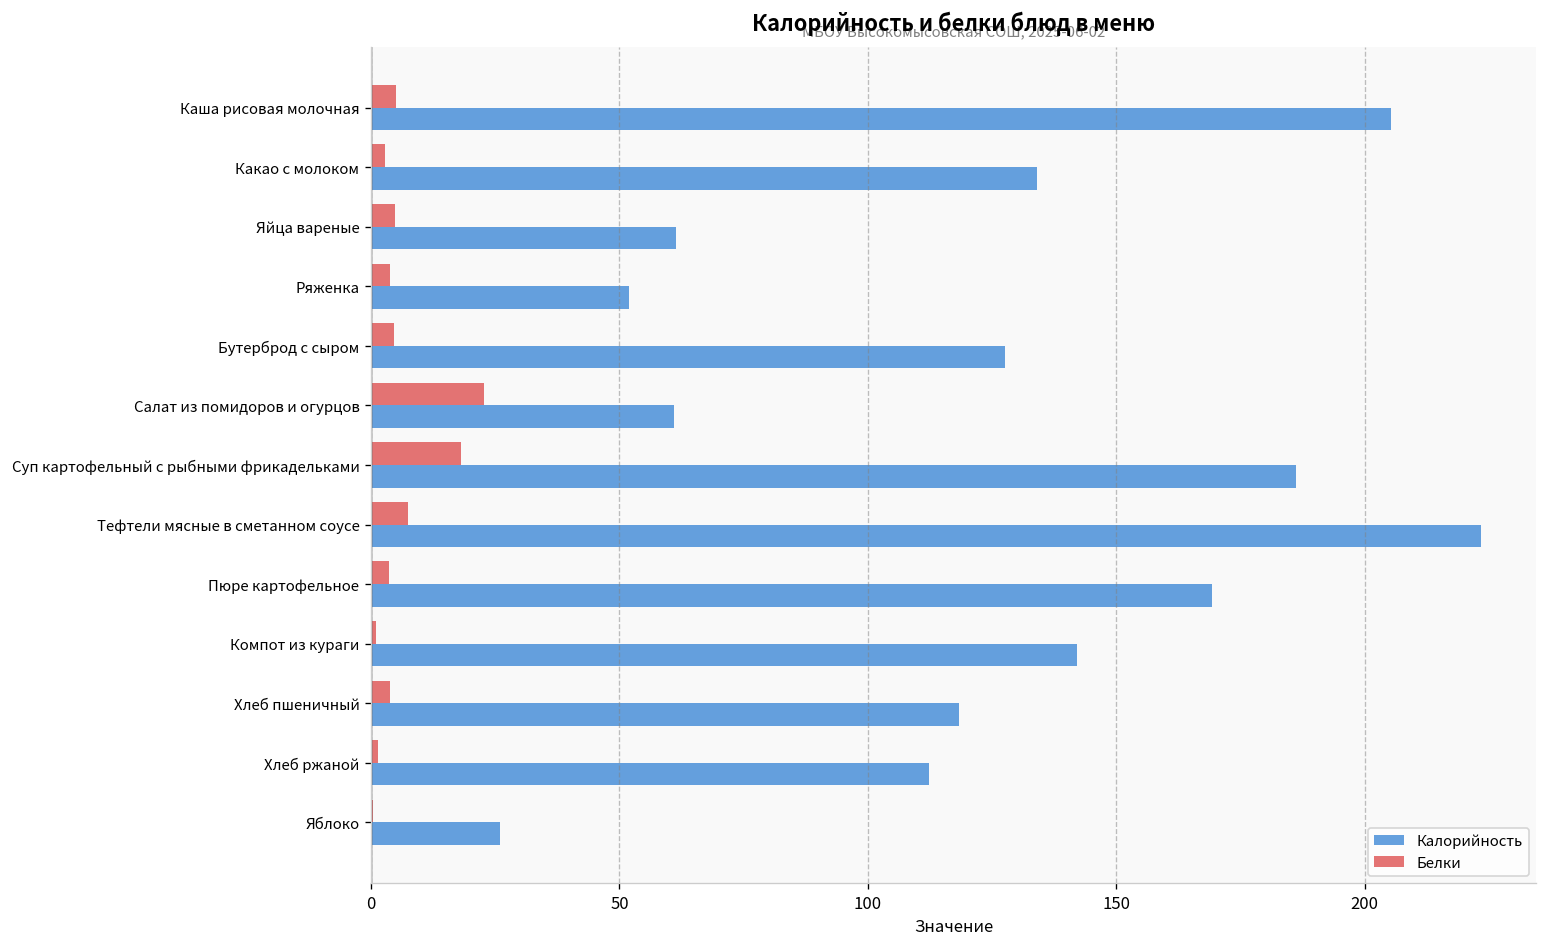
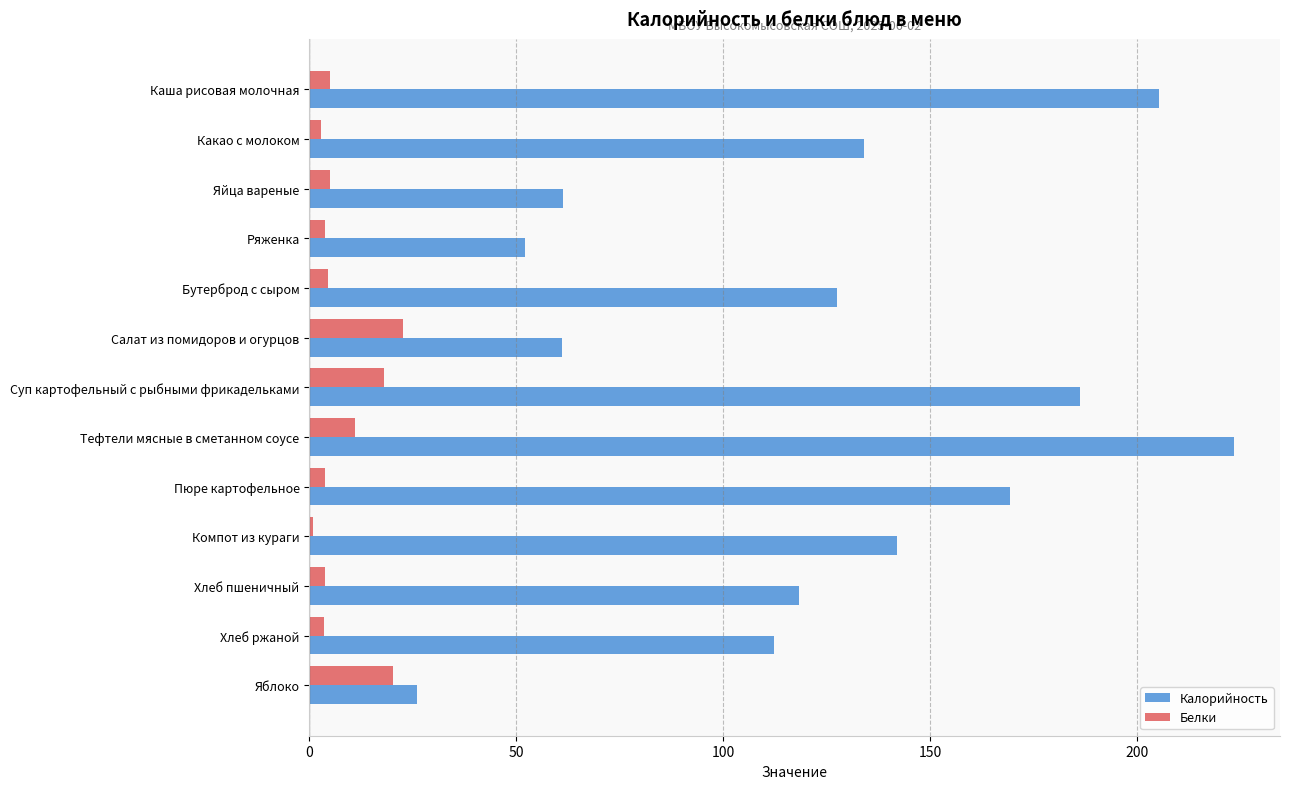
  {
    "Калорийность": {
      "Каша рисовая молочная": 205,
      "Какао с молоком": 134,
      "Яйца вареные": 61,
      "Ряженка": 52,
      "Бутерброд с сыром": 128,
      "Салат из помидоров и огурцов": 61,
      "Суп картофельный с рыбными фрикадельками": 186,
      "Тефтели мясные в сметанном соусе": 223,
      "Пюре картофельное": 169,
      "Компот из кураги": 142,
      "Хлеб пшеничный": 118,
      "Хлеб ржаной": 112,
      "Яблоко": 26
    },
    "Белки": {
      "Каша рисовая молочная": 5,
      "Какао с молоком": 3,
      "Яйца вареные": 5,
      "Ряженка": 4,
      "Бутерброд с сыром": 5,
      "Салат из помидоров и огурцов": 23,
      "Суп картофельный с рыбными фрикадельками": 18,
-     "Тефтели мясные в сметанном соусе": 8,
+     "Тефтели мясные в сметанном соусе": 11,
      "Пюре картофельное": 4,
      "Компот из кураги": 1,
      "Хлеб пшеничный": 4,
-     "Хлеб ржаной": 1,
-     "Яблоко": 0
+     "Хлеб ржаной": 4,
+     "Яблоко": 20
    }
  }
